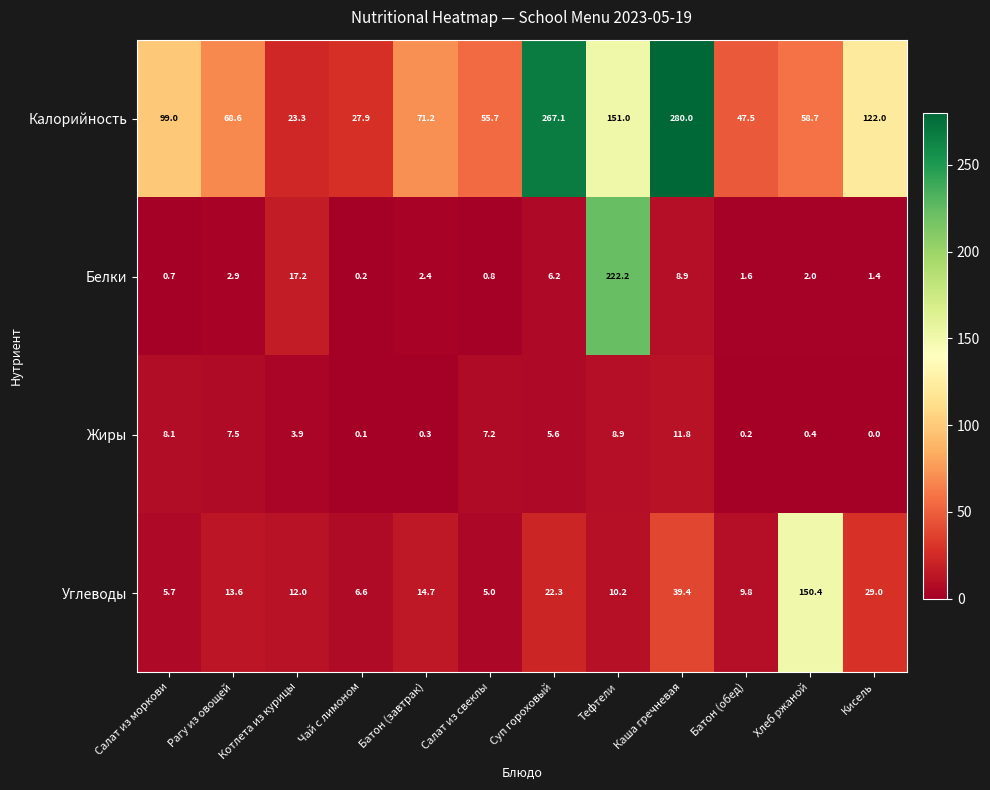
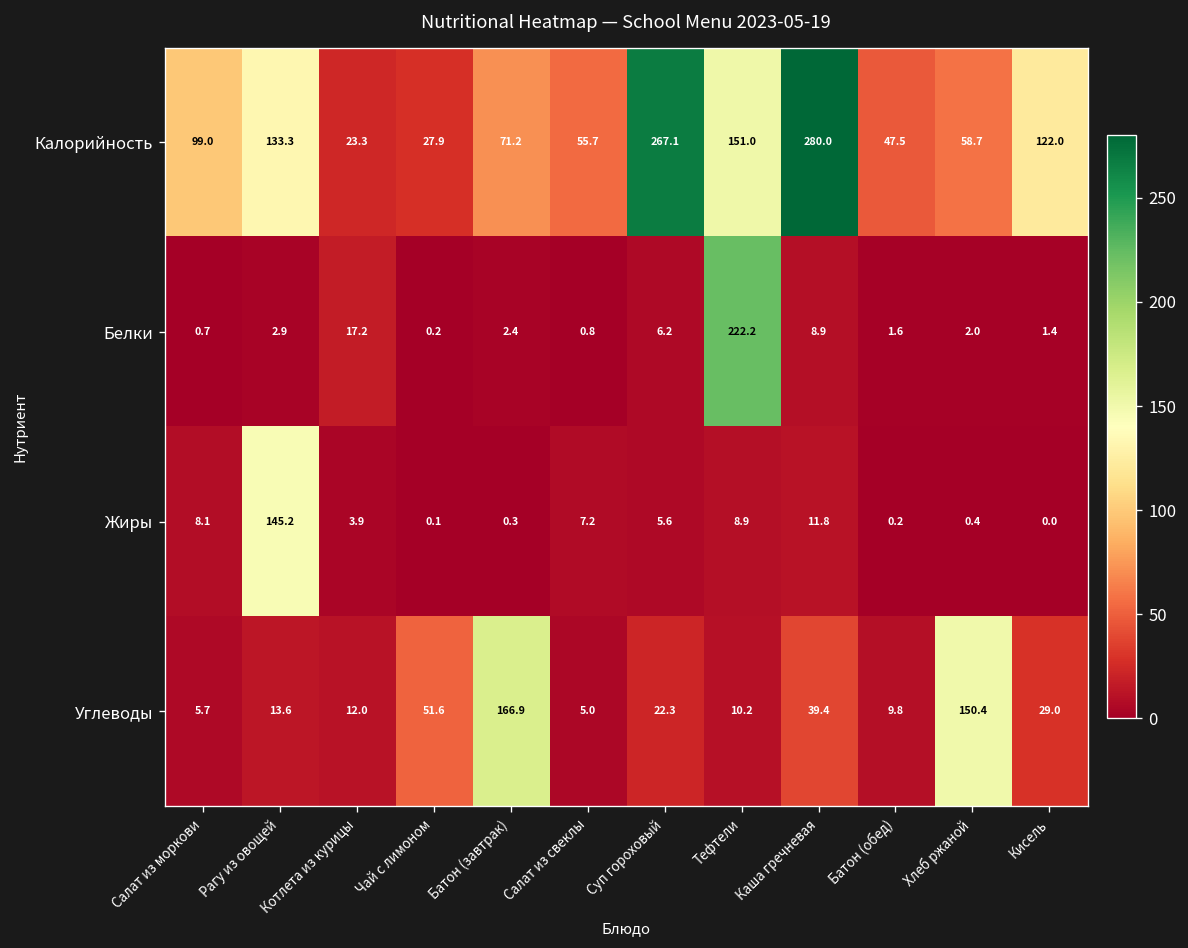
  {
    "Калорийность": {
      "Салат из моркови": 99.0,
-     "Рагу из овощей": 68.6,
+     "Рагу из овощей": 133.3,
      "Котлета из курицы": 23.3,
      "Чай с лимоном": 27.9,
      "Батон (завтрак)": 71.2,
      "Салат из свеклы": 55.7,
      "Суп гороховый": 267.1,
      "Тефтели": 151.0,
      "Каша гречневая": 280.0,
      "Батон (обед)": 47.5,
      "Хлеб ржаной": 58.7,
      "Кисель": 122.0
    },
    "Белки": {
      "Салат из моркови": 0.7,
      "Рагу из овощей": 2.9,
      "Котлета из курицы": 17.2,
      "Чай с лимоном": 0.2,
      "Батон (завтрак)": 2.4,
      "Салат из свеклы": 0.8,
      "Суп гороховый": 6.2,
      "Тефтели": 222.2,
      "Каша гречневая": 8.9,
      "Батон (обед)": 1.6,
      "Хлеб ржаной": 2.0,
      "Кисель": 1.4
    },
    "Жиры": {
      "Салат из моркови": 8.1,
-     "Рагу из овощей": 7.5,
+     "Рагу из овощей": 145.2,
      "Котлета из курицы": 3.9,
      "Чай с лимоном": 0.1,
      "Батон (завтрак)": 0.3,
      "Салат из свеклы": 7.2,
      "Суп гороховый": 5.6,
      "Тефтели": 8.9,
      "Каша гречневая": 11.8,
      "Батон (обед)": 0.2,
      "Хлеб ржаной": 0.4,
      "Кисель": 0.0
    },
    "Углеводы": {
      "Салат из моркови": 5.7,
      "Рагу из овощей": 13.6,
      "Котлета из курицы": 12.0,
-     "Чай с лимоном": 6.6,
-     "Батон (завтрак)": 14.7,
+     "Чай с лимоном": 51.6,
+     "Батон (завтрак)": 166.9,
      "Салат из свеклы": 5.0,
      "Суп гороховый": 22.3,
      "Тефтели": 10.2,
      "Каша гречневая": 39.4,
      "Батон (обед)": 9.8,
      "Хлеб ржаной": 150.4,
      "Кисель": 29.0
    }
  }
